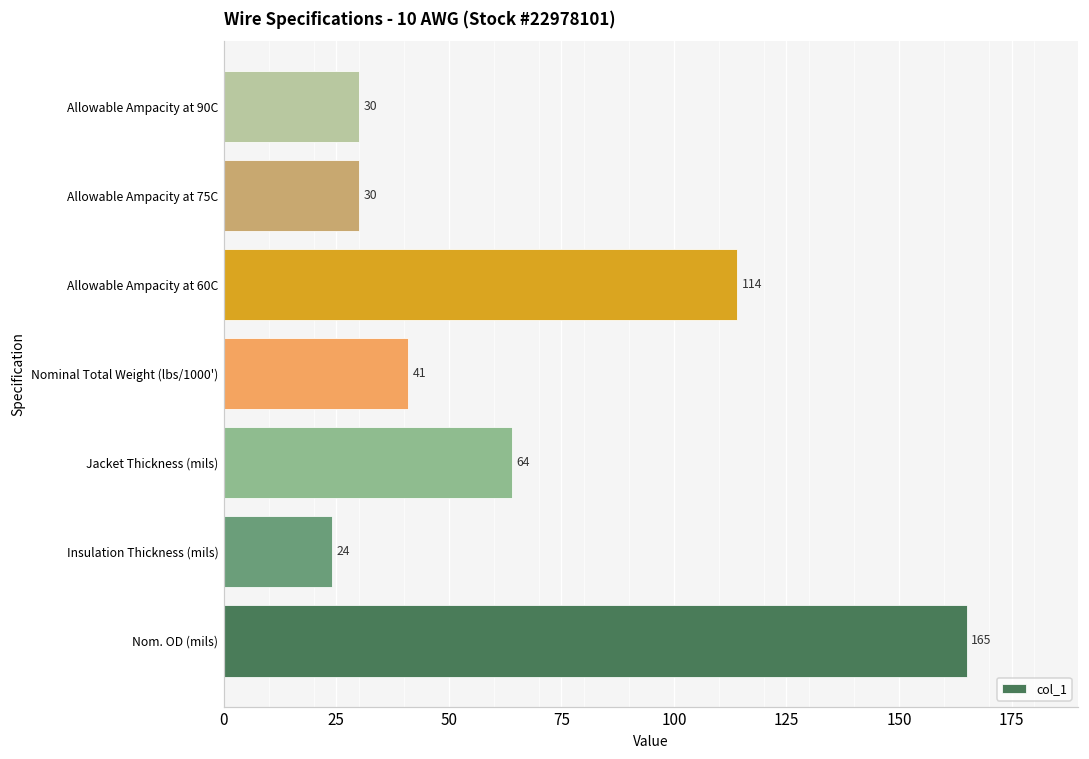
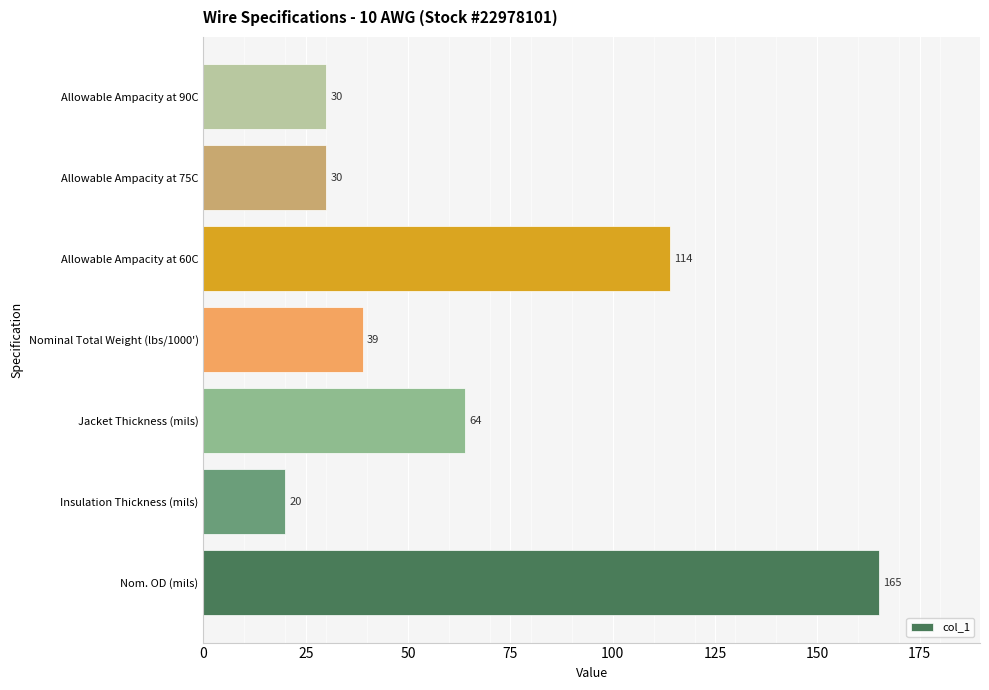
  {
    "Allowable Ampacity at 90C": 30,
    "Allowable Ampacity at 75C": 30,
    "Allowable Ampacity at 60C": 114,
-   "Nominal Total Weight (lbs/1000')": 41,
+   "Nominal Total Weight (lbs/1000')": 39,
    "Jacket Thickness (mils)": 64,
-   "Insulation Thickness (mils)": 24,
+   "Insulation Thickness (mils)": 20,
    "Nom. OD (mils)": 165
  }
